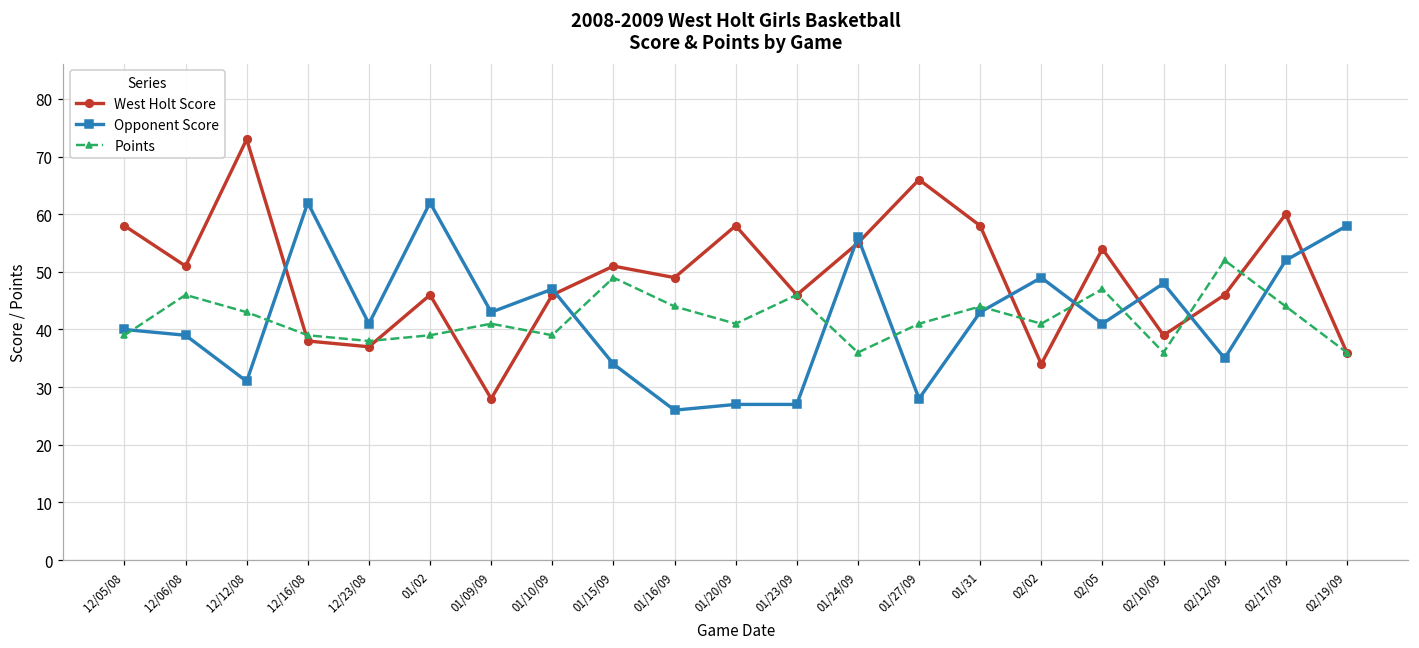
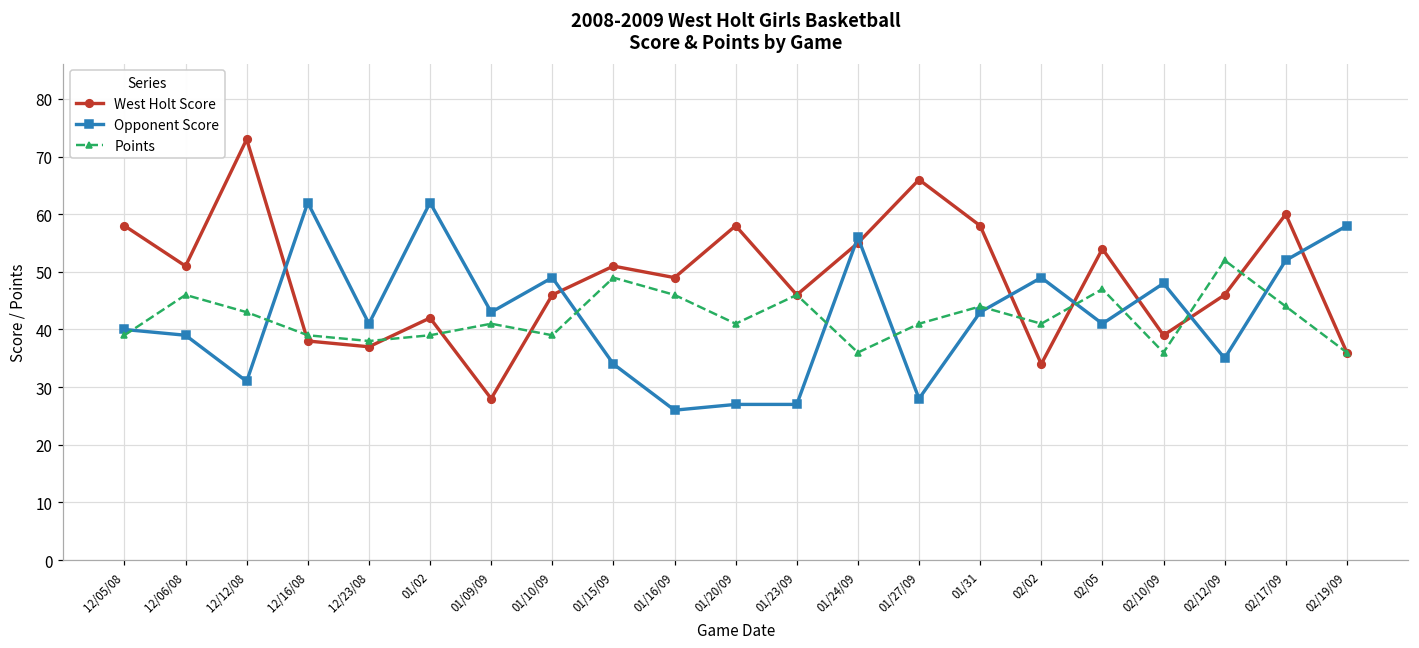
  {
    "West Holt Score": {
      "12/05/08": 58,
      "12/06/08": 51,
      "12/12/08": 73,
      "12/16/08": 38,
      "12/23/08": 37,
-     "01/02": 46,
+     "01/02": 42,
      "01/09/09": 28,
      "01/10/09": 46,
      "01/15/09": 51,
      "01/16/09": 49,
      "01/20/09": 58,
      "01/24/09": 55,
      "01/27/09": 66,
      "01/31": 58,
      "02/02": 34,
      "02/05": 54,
      "02/10/09": 39,
      "02/12/09": 46,
      "02/17/09": 60
    },
    "Opponent Score": {
      "12/05/08": 40,
      "12/06/08": 39,
      "12/12/08": 31,
      "12/16/08": 62,
      "12/23/08": 41,
      "01/02": 62,
      "01/09/09": 43,
-     "01/10/09": 47,
+     "01/10/09": 49,
      "01/15/09": 34,
      "01/16/09": 26,
      "01/20/09": 27,
      "01/23/09": 27,
      "01/24/09": 56,
      "01/27/09": 28,
      "01/31": 43,
      "02/02": 49,
      "02/05": 41,
      "02/10/09": 48,
      "02/12/09": 35,
      "02/17/09": 52,
      "02/19/09": 58
    },
    "Points": {
      "12/05/08": 39,
      "12/06/08": 46,
      "12/12/08": 43,
      "12/16/08": 39,
      "12/23/08": 38,
      "01/02": 39,
      "01/09/09": 41,
      "01/10/09": 39,
      "01/15/09": 49,
-     "01/16/09": 44,
+     "01/16/09": 46,
      "01/20/09": 41,
      "01/24/09": 36,
      "01/27/09": 41,
      "01/31": 44,
      "02/02": 41,
      "02/05": 47,
      "02/10/09": 36,
      "02/12/09": 52,
      "02/17/09": 44
    }
  }
